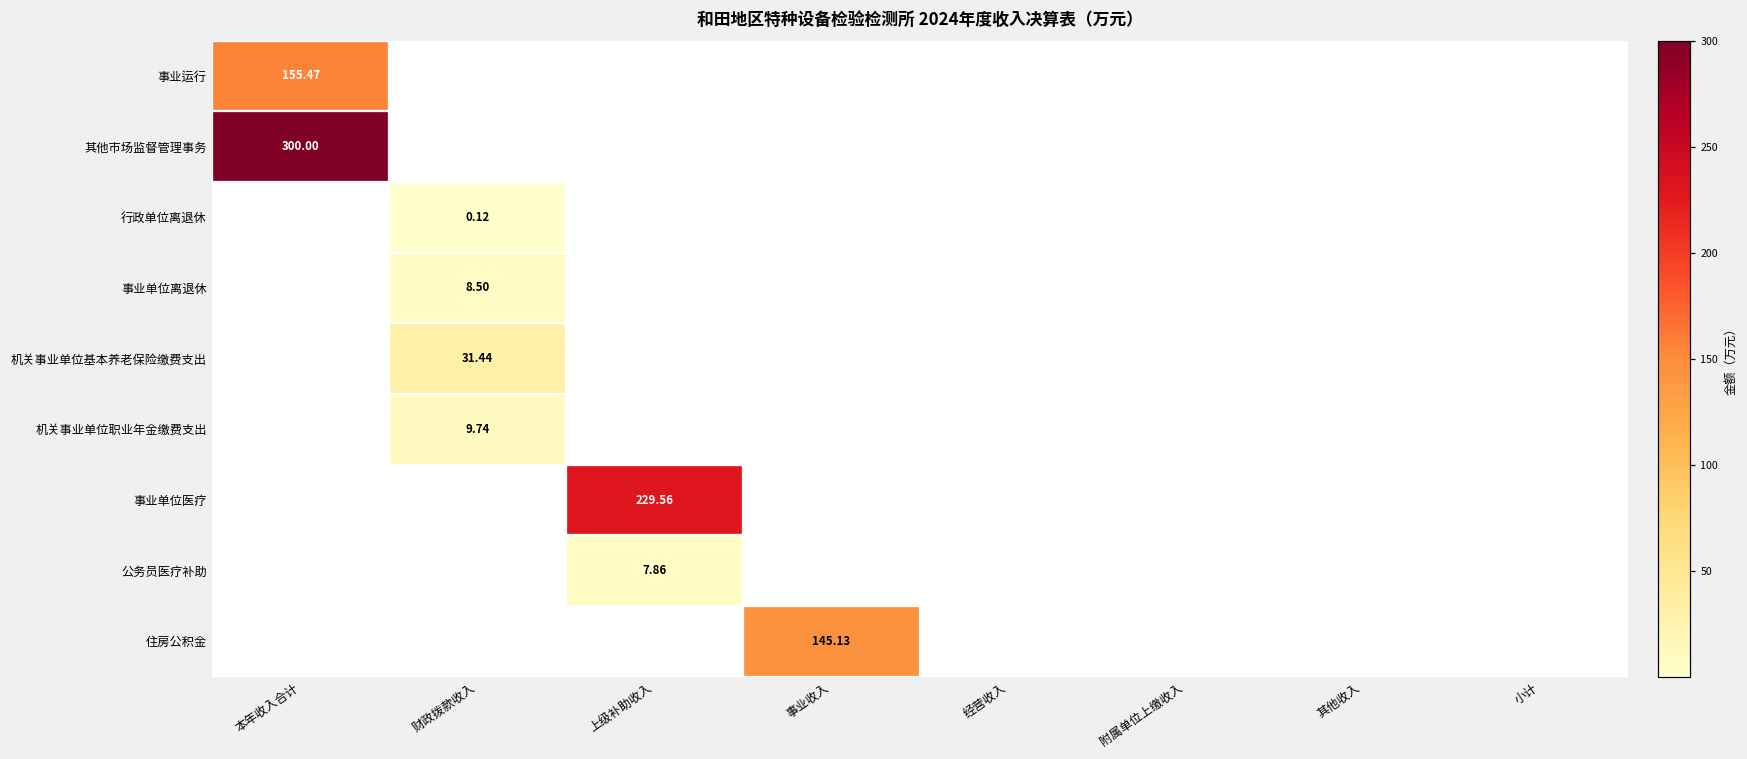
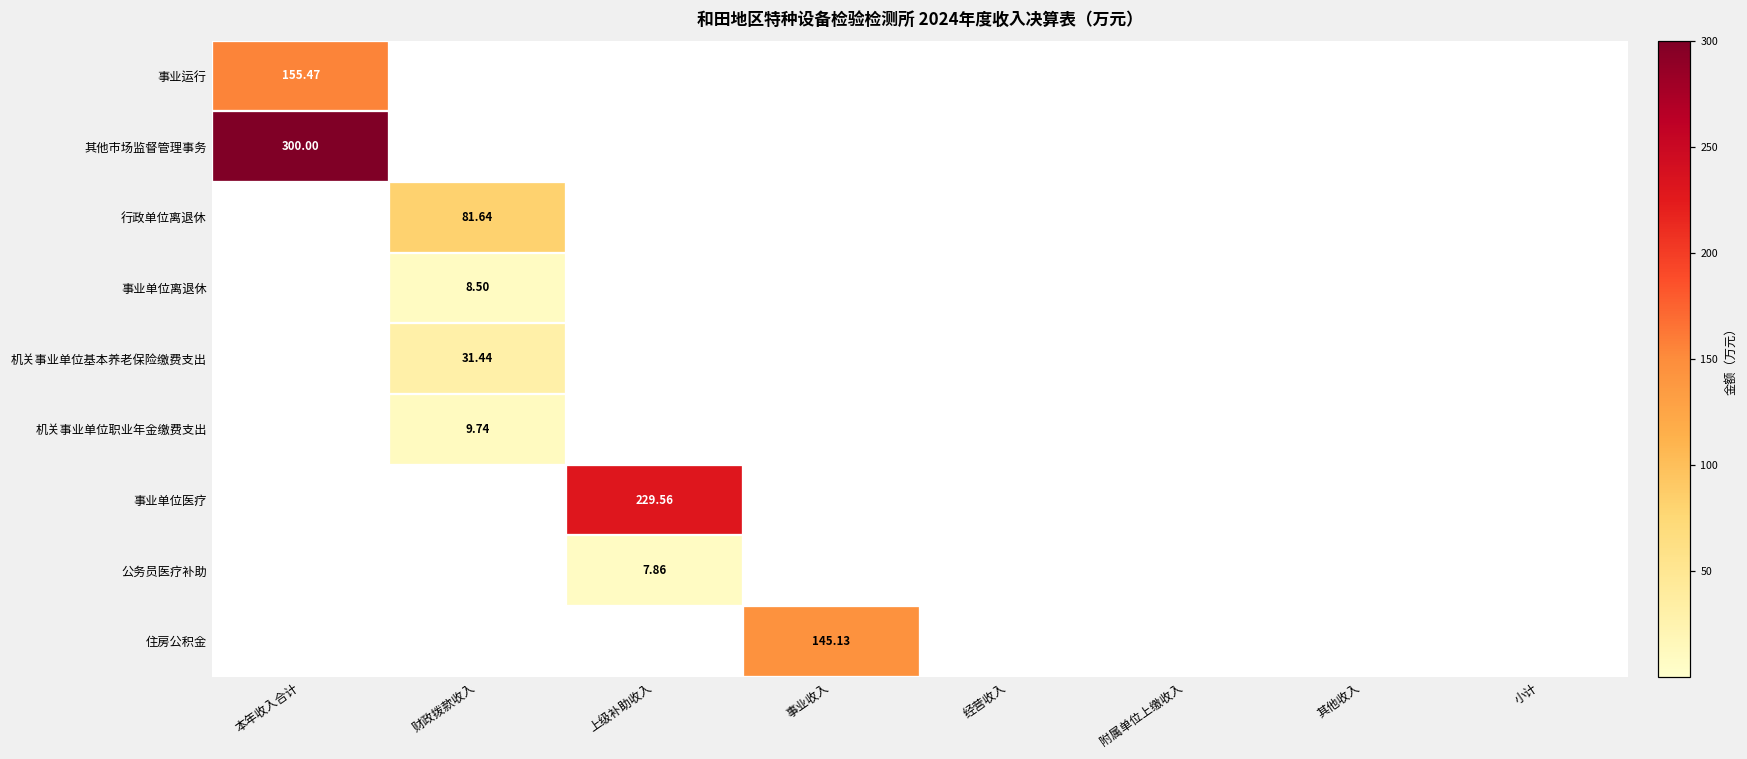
  {
    "事业运行": {
      "本年收入合计": 155.47
    },
    "其他市场监督管理事务": {
      "本年收入合计": 300.00
    },
    "行政单位离退休": {
-     "财政拨款收入": 0.12
+     "财政拨款收入": 81.64
    },
    "事业单位离退休": {
      "财政拨款收入": 8.50
    },
    "机关事业单位基本养老保险缴费支出": {
      "财政拨款收入": 31.44
    },
    "机关事业单位职业年金缴费支出": {
      "财政拨款收入": 9.74
    },
    "事业单位医疗": {
      "上级补助收入": 229.56
    },
    "公务员医疗补助": {
      "上级补助收入": 7.86
    },
    "住房公积金": {
      "事业收入": 145.13
    }
  }
